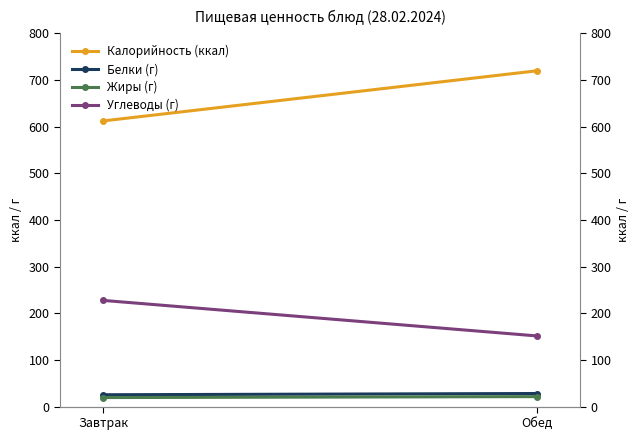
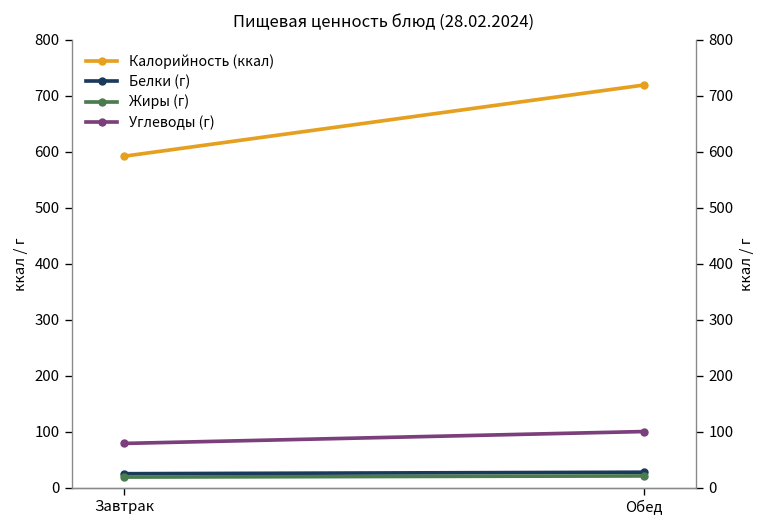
  {
    "Калорийность (ккал)": {
-     "Завтрак": 610,
+     "Завтрак": 590,
      "Обед": 720
    },
    "Белки (г)": {
      "Завтрак": 30,
      "Обед": 30
    },
    "Жиры (г)": {
      "Завтрак": 20,
      "Обед": 20
    },
    "Углеводы (г)": {
-     "Завтрак": 230,
-     "Обед": 150
+     "Завтрак": 80,
+     "Обед": 100
    }
  }
